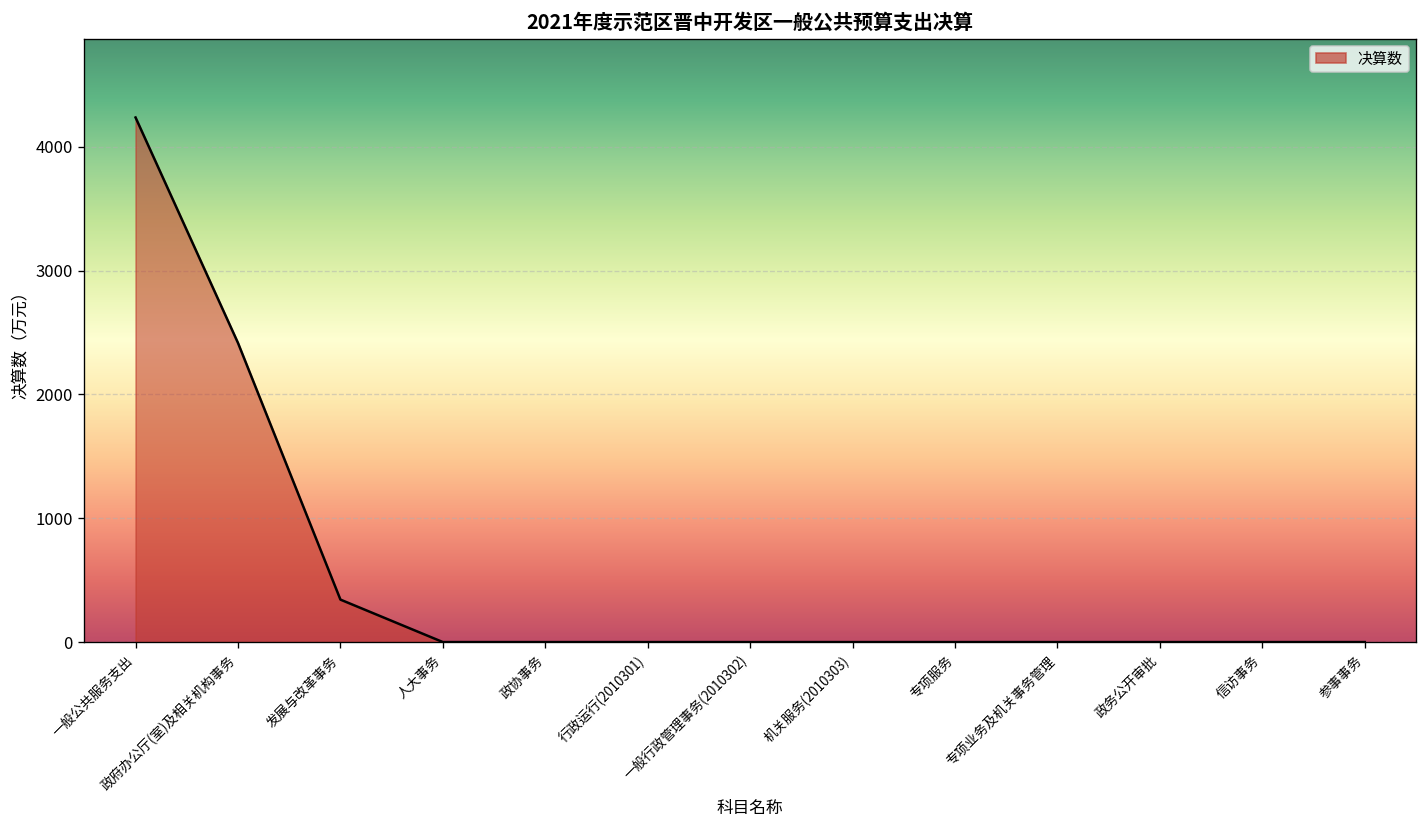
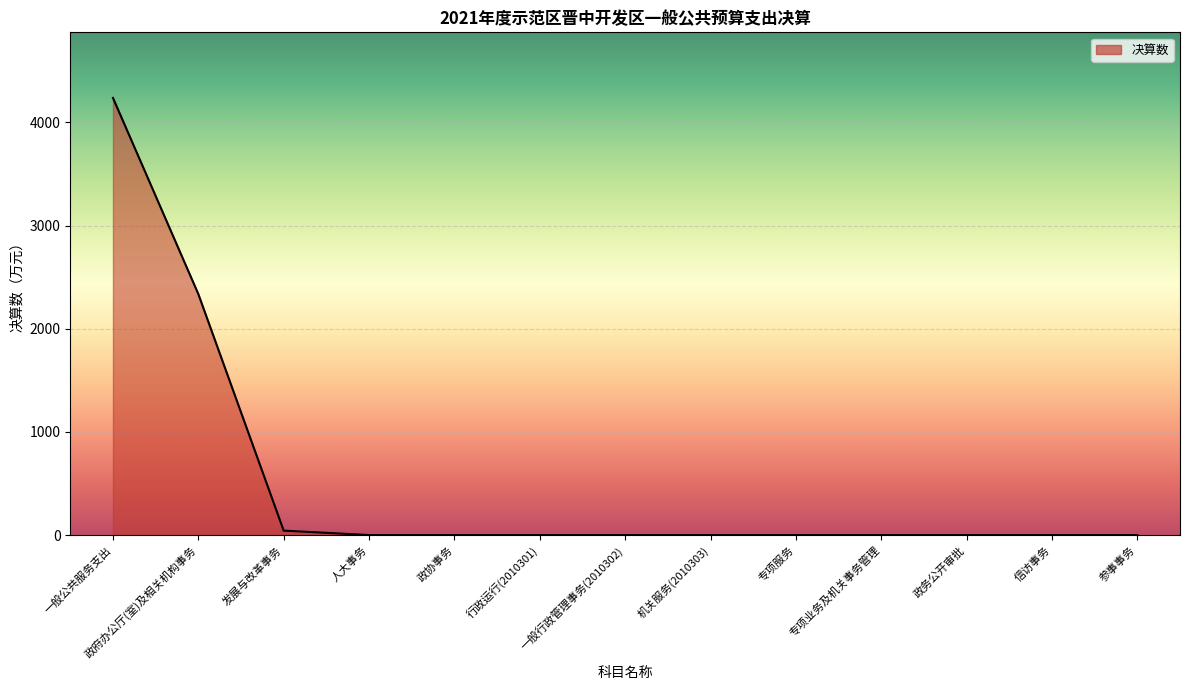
  {
    "一般公共服务支出": 4240,
-   "政府办公厅(室)及相关机构事务": 2420,
-   "发展与改革事务": 340,
+   "政府办公厅(室)及相关机构事务": 2340,
+   "发展与改革事务": 40,
    "人大事务": 0,
    "政协事务": 0,
    "行政运行(2010301)": 0,
    "一般行政管理事务(2010302)": 0,
    "机关服务(2010303)": 0,
    "专项服务": 0,
    "专项业务及机关事务管理": 0,
    "政务公开审批": 0,
    "信访事务": 0,
    "参事事务": 0
  }
